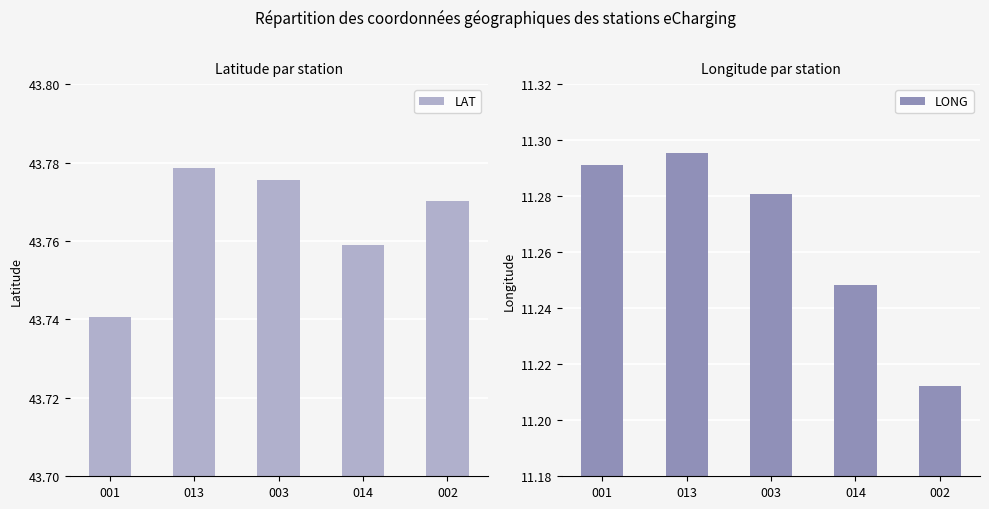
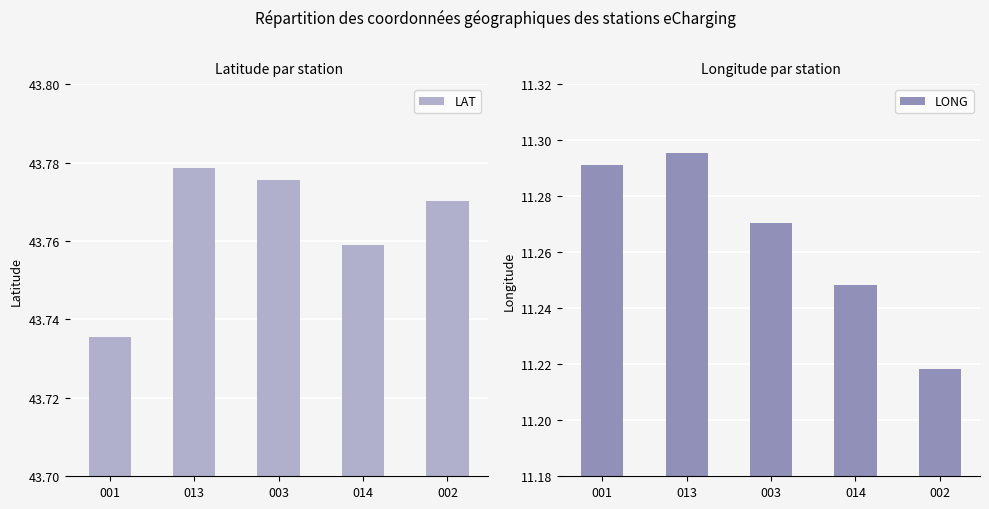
  {
    "Latitude par station": {
-     "001": 43.741,
+     "001": 43.735,
      "013": 43.779,
      "003": 43.775,
      "014": 43.759,
      "002": 43.770
    },
    "Longitude par station": {
      "001": 11.291,
      "013": 11.295,
-     "003": 11.281,
+     "003": 11.270,
      "014": 11.248,
-     "002": 11.212
+     "002": 11.218
    }
  }
